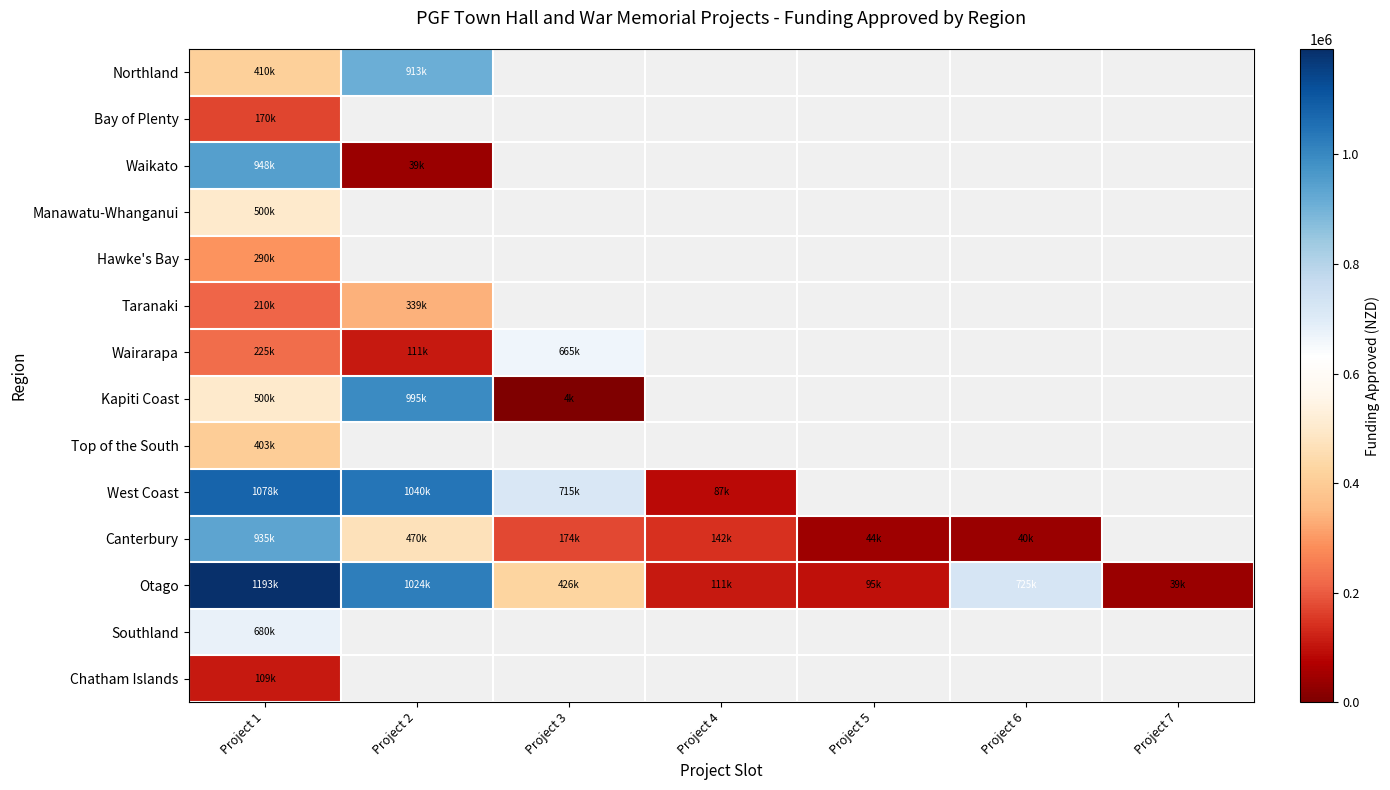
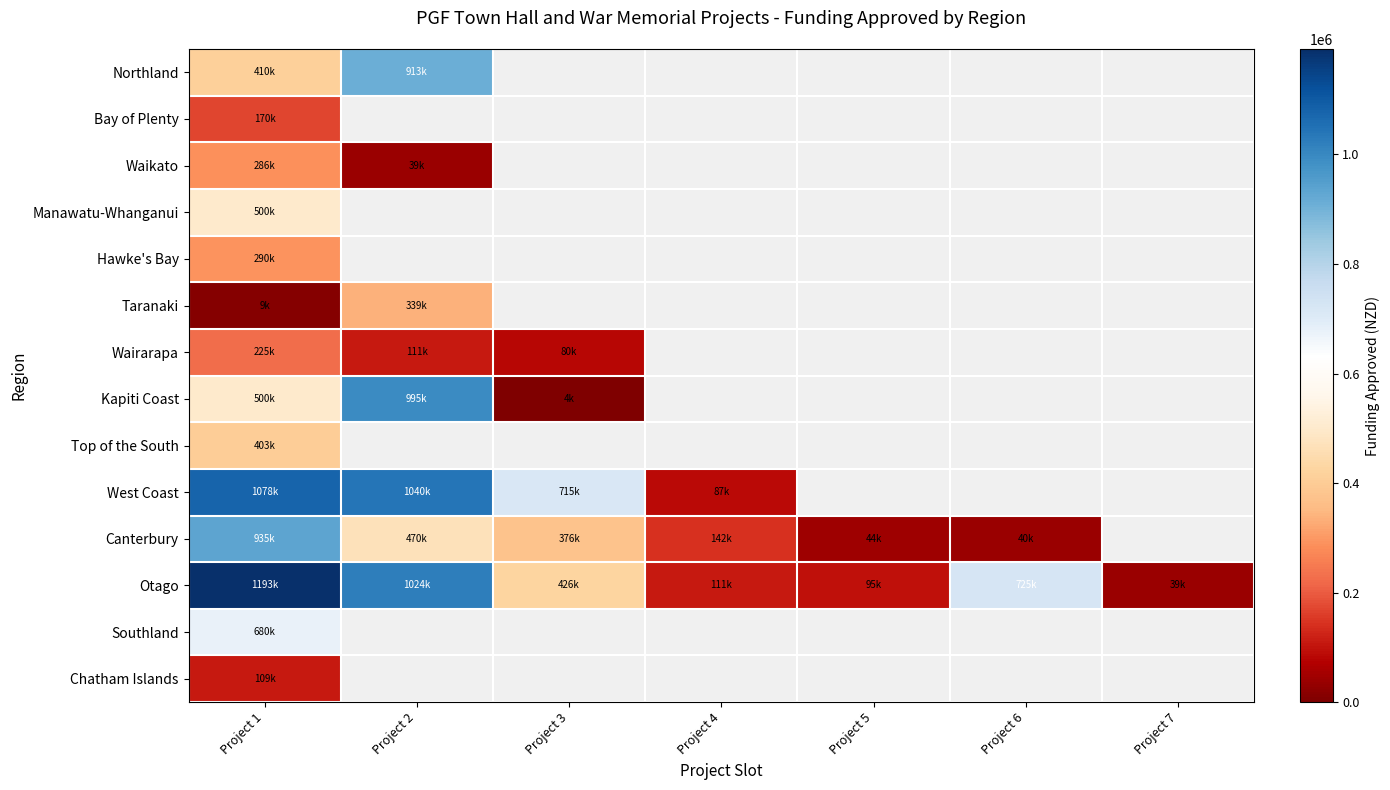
  {
    "Northland": {
      "Project 1": "410k",
      "Project 2": "913k"
    },
    "Bay of Plenty": {
      "Project 1": "170k"
    },
    "Waikato": {
-     "Project 1": "948k",
+     "Project 1": "286k",
      "Project 2": "39k"
    },
    "Manawatu-Whanganui": {
      "Project 1": "500k"
    },
    "Hawke's Bay": {
      "Project 1": "290k"
    },
    "Taranaki": {
-     "Project 1": "210k",
+     "Project 1": "9k",
      "Project 2": "339k"
    },
    "Wairarapa": {
      "Project 1": "225k",
      "Project 2": "111k",
-     "Project 3": "665k"
+     "Project 3": "80k"
    },
    "Kapiti Coast": {
      "Project 1": "500k",
      "Project 2": "995k",
      "Project 3": "4k"
    },
    "Top of the South": {
      "Project 1": "403k"
    },
    "West Coast": {
      "Project 1": "1078k",
      "Project 2": "1040k",
      "Project 3": "715k",
      "Project 4": "87k"
    },
    "Canterbury": {
      "Project 1": "935k",
      "Project 2": "470k",
-     "Project 3": "174k",
+     "Project 3": "376k",
      "Project 4": "142k",
      "Project 5": "44k",
      "Project 6": "40k"
    },
    "Otago": {
      "Project 1": "1193k",
      "Project 2": "1024k",
      "Project 3": "426k",
      "Project 4": "111k",
      "Project 5": "95k",
      "Project 7": "39k"
    },
    "Southland": {
      "Project 1": "680k"
    },
    "Chatham Islands": {
      "Project 1": "109k"
    }
  }
